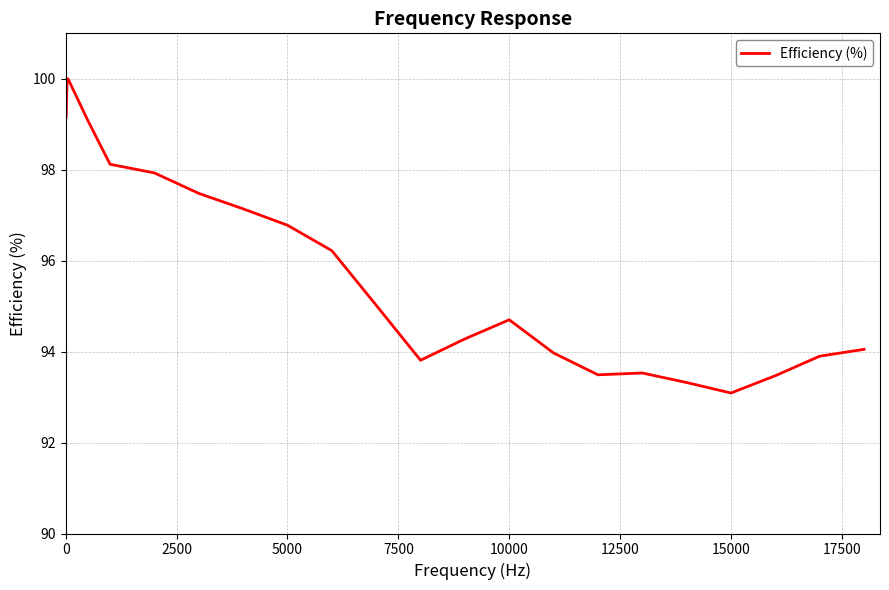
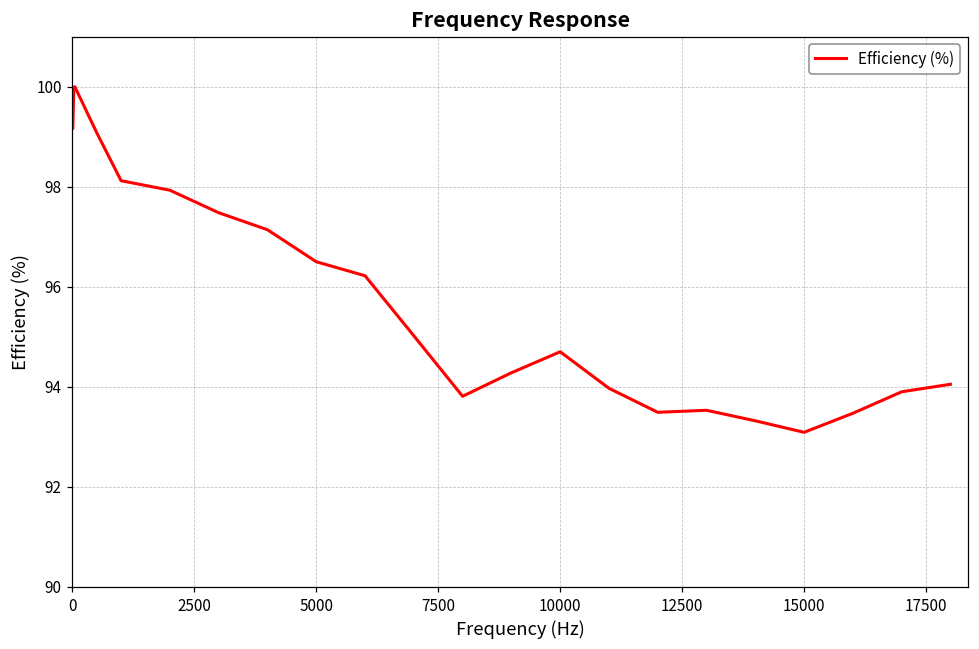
  {
-   "5000": 96.8,
+   "5000": 96.5,
    "10000": 94.7,
    "15000": 93.1
  }
